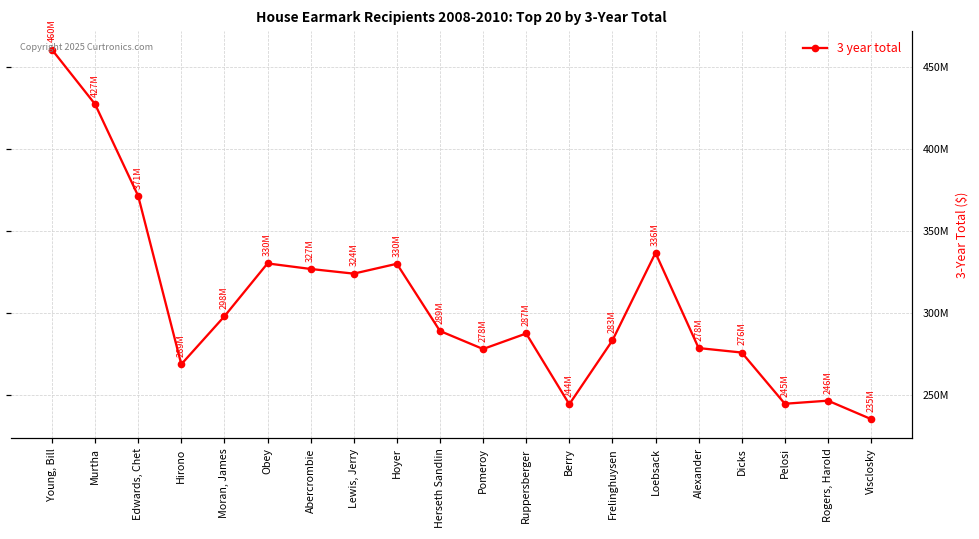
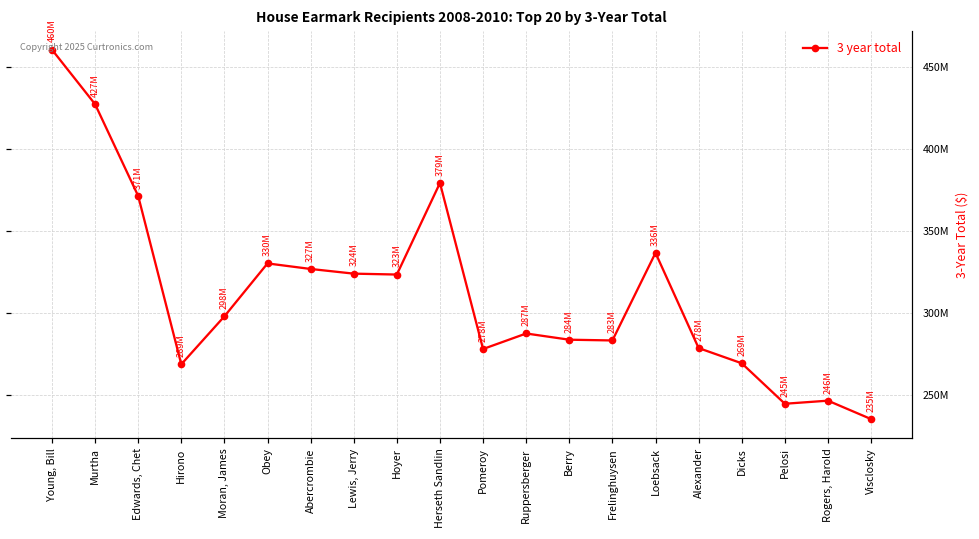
  {
    "Young, Bill": "460M",
    "Murtha": "427M",
    "Edwards, Chet": "371M",
    "Hirono": "269M",
    "Moran, James": "298M",
    "Obey": "330M",
    "Abercrombie": "327M",
    "Lewis, Jerry": "324M",
-   "Hoyer": "330M",
-   "Herseth Sandlin": "289M",
+   "Hoyer": "323M",
+   "Herseth Sandlin": "379M",
    "Pomeroy": "278M",
    "Ruppersberger": "287M",
-   "Berry": "244M",
+   "Berry": "284M",
    "Frelinghuysen": "283M",
    "Loebsack": "336M",
    "Alexander": "278M",
-   "Dicks": "276M",
+   "Dicks": "269M",
    "Pelosi": "245M",
    "Rogers, Harold": "246M",
    "Visclosky": "235M"
  }
